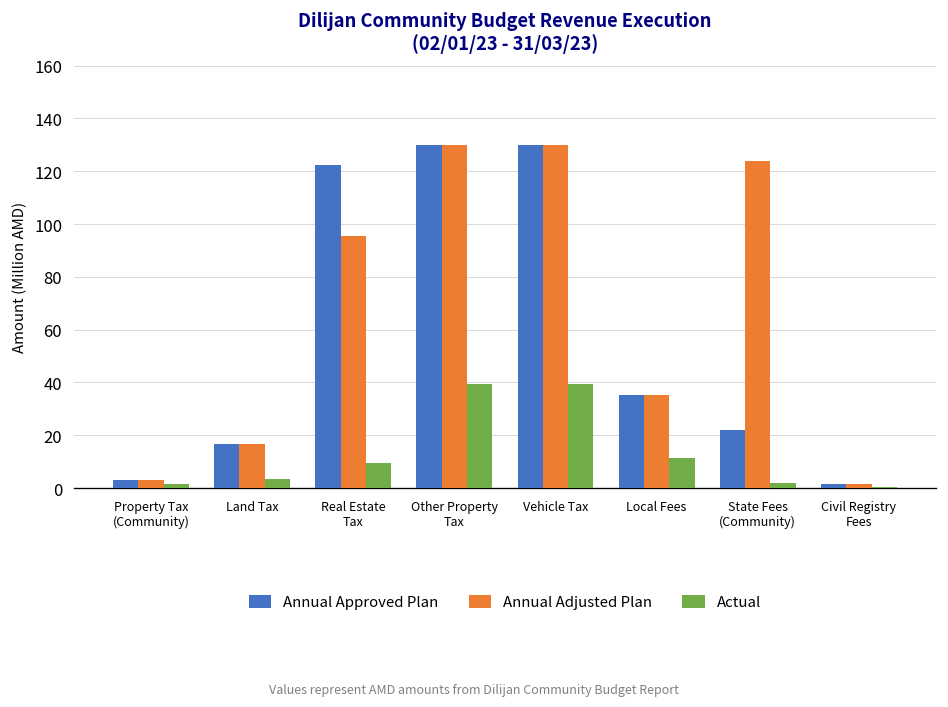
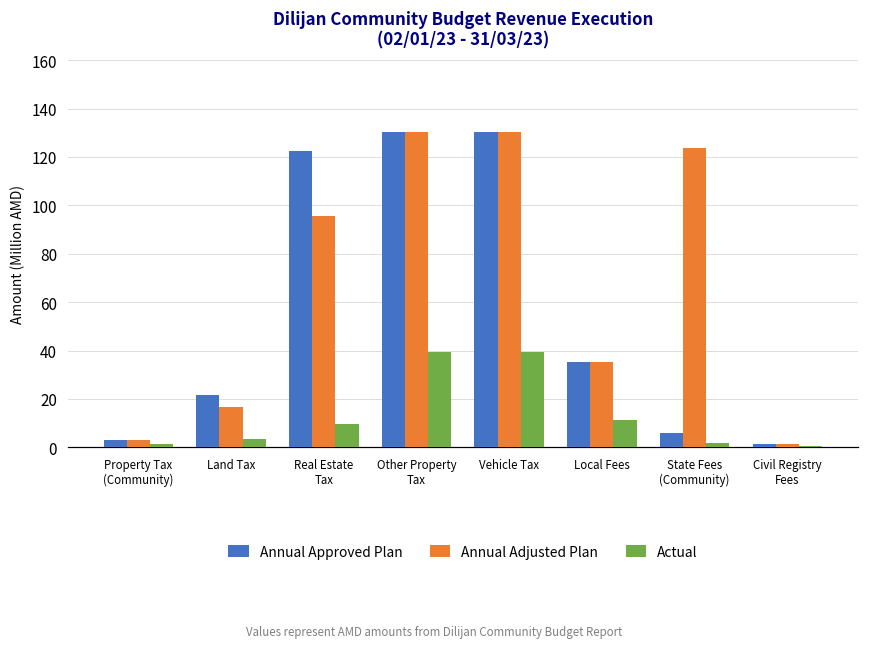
  {
    "Annual Approved Plan": {
      "Property Tax (Community)": 3,
-     "Land Tax": 17,
+     "Land Tax": 21,
      "Real Estate Tax": 122,
      "Other Property Tax": 130,
      "Vehicle Tax": 130,
      "Local Fees": 35,
-     "State Fees (Community)": 22,
+     "State Fees (Community)": 6,
      "Civil Registry Fees": 2
    },
    "Annual Adjusted Plan": {
      "Property Tax (Community)": 3,
      "Land Tax": 17,
      "Real Estate Tax": 96,
      "Other Property Tax": 130,
      "Vehicle Tax": 130,
      "Local Fees": 35,
      "State Fees (Community)": 124,
      "Civil Registry Fees": 2
    },
    "Actual": {
      "Property Tax (Community)": 1,
      "Land Tax": 3,
      "Real Estate Tax": 9,
      "Other Property Tax": 39,
      "Vehicle Tax": 39,
      "Local Fees": 11,
      "State Fees (Community)": 2
    }
  }
